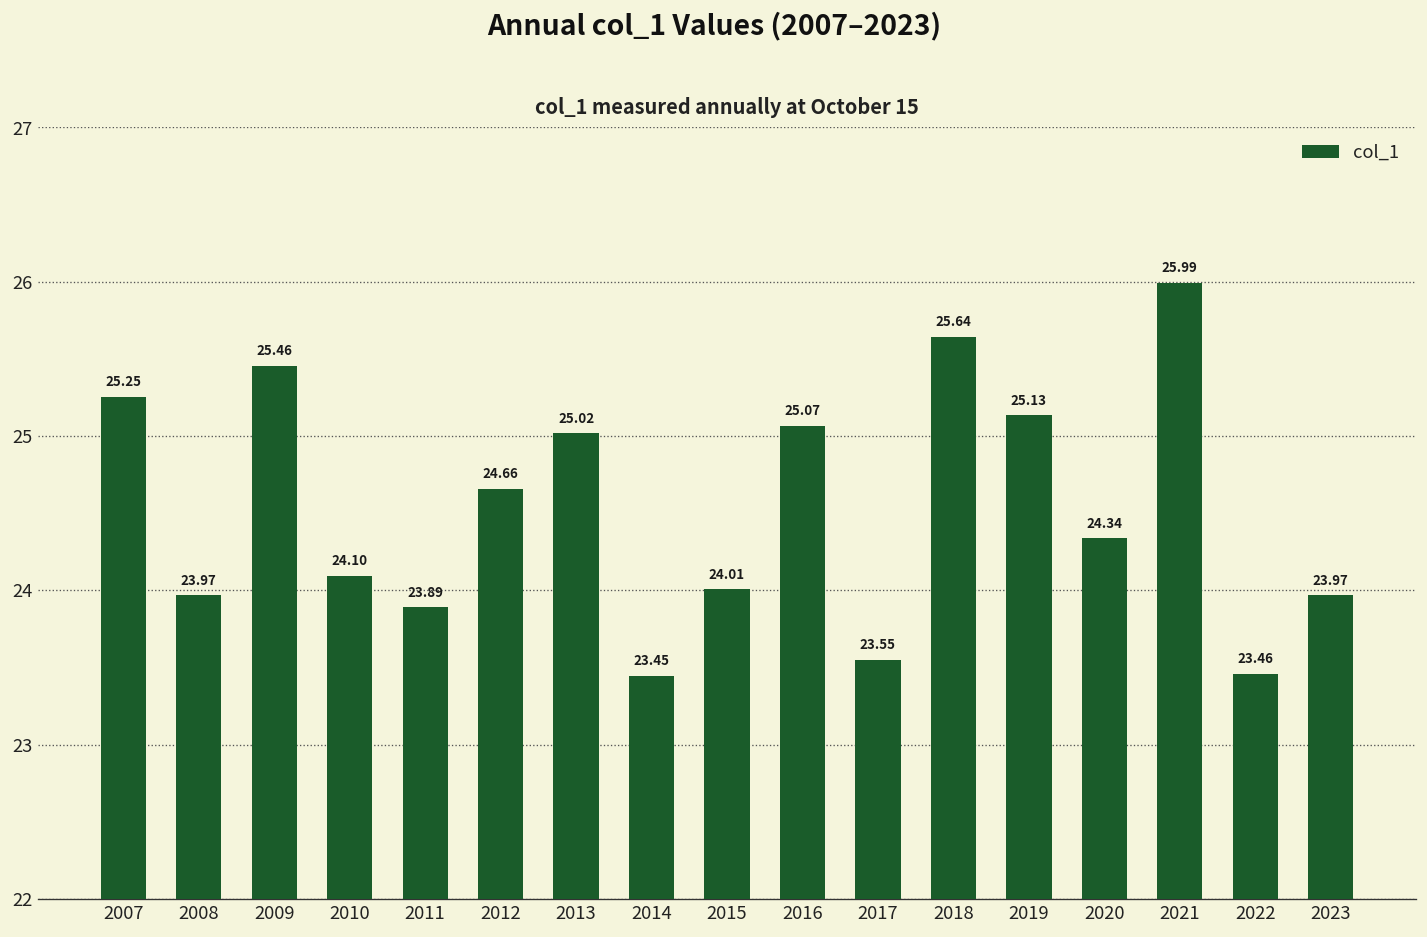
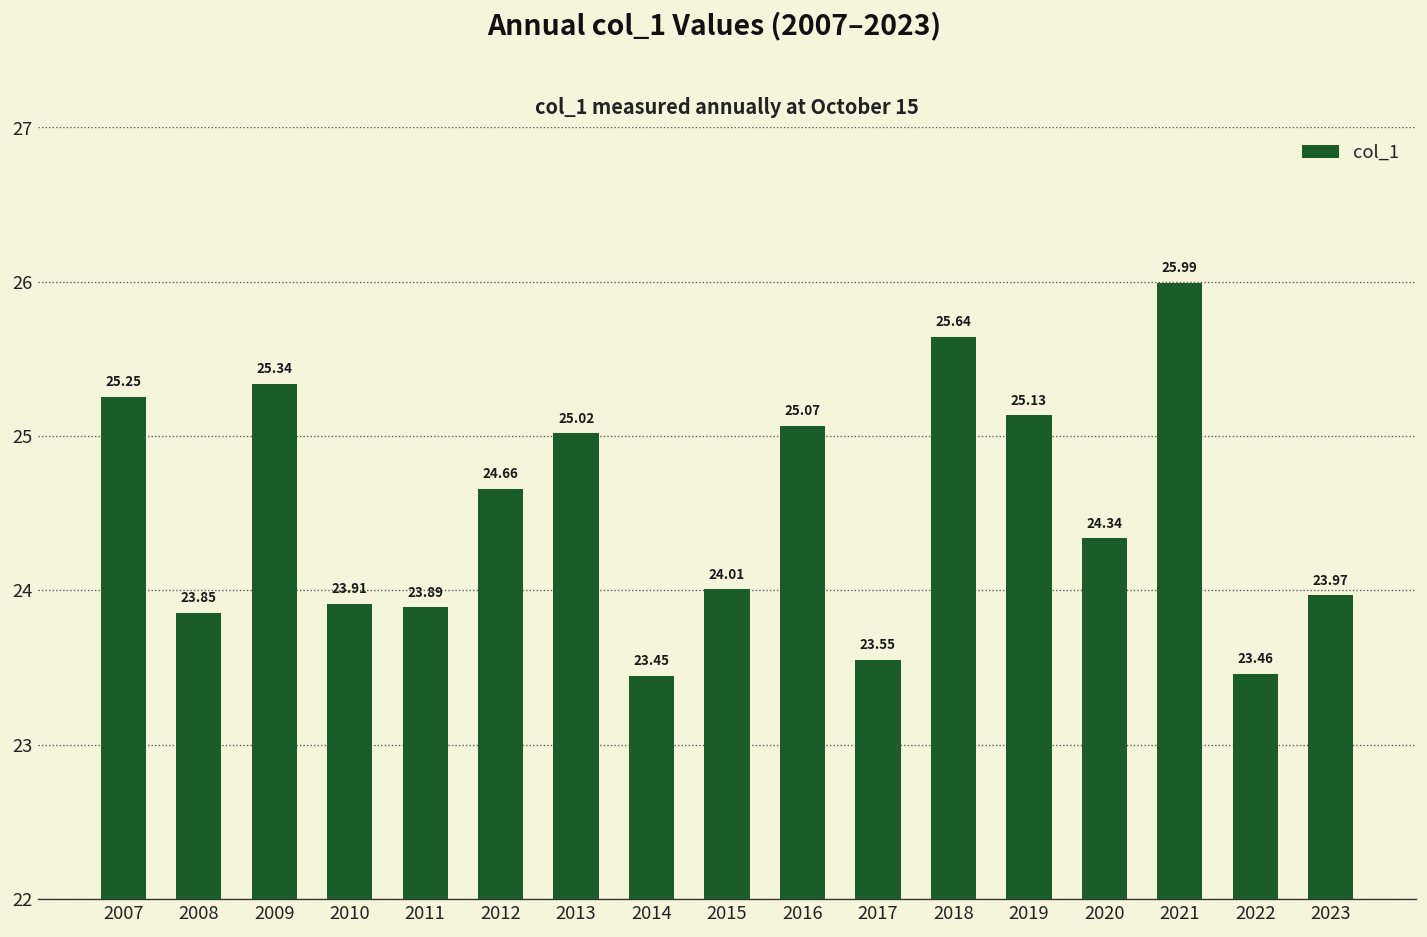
  {
    "2007": 25.25,
-   "2008": 23.97,
-   "2009": 25.46,
-   "2010": 24.10,
+   "2008": 23.85,
+   "2009": 25.34,
+   "2010": 23.91,
    "2011": 23.89,
    "2012": 24.66,
    "2013": 25.02,
    "2014": 23.45,
    "2015": 24.01,
    "2016": 25.07,
    "2017": 23.55,
    "2018": 25.64,
    "2019": 25.13,
    "2020": 24.34,
    "2021": 25.99,
    "2022": 23.46,
    "2023": 23.97
  }
